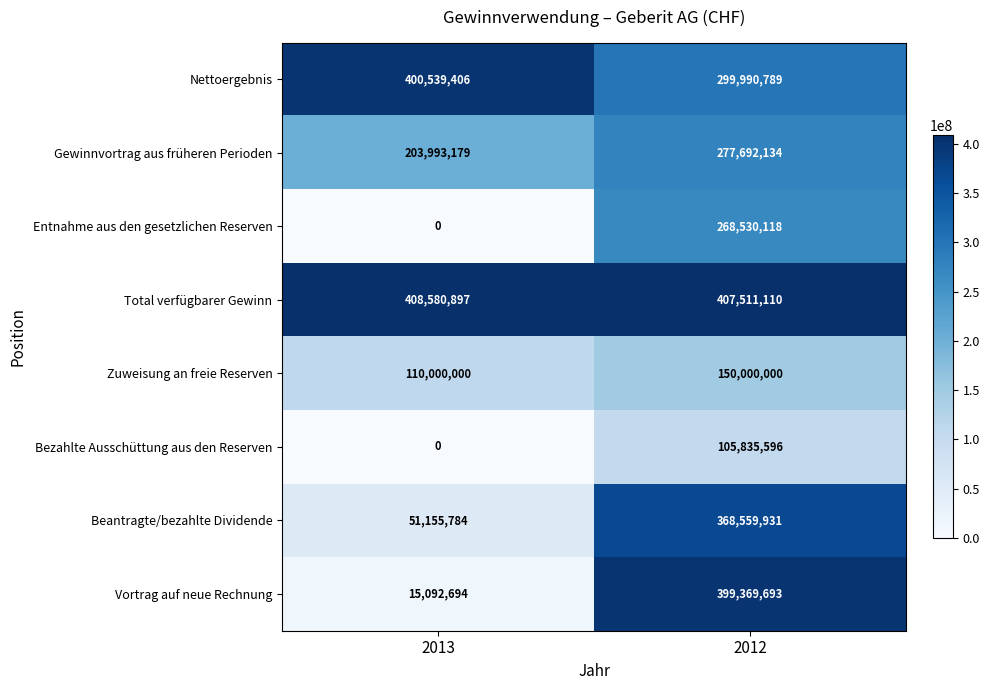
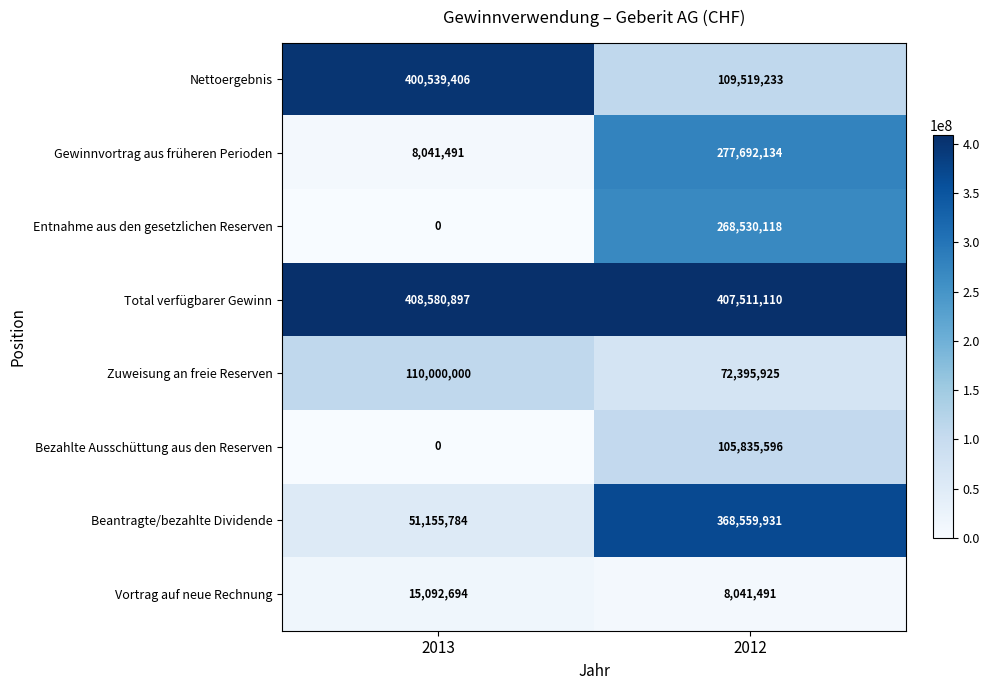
  {
    "Nettoergebnis": {
      "2013": "400,539,406",
-     "2012": "299,990,789"
+     "2012": "109,519,233"
    },
    "Gewinnvortrag aus früheren Perioden": {
-     "2013": "203,993,179",
+     "2013": "8,041,491",
      "2012": "277,692,134"
    },
    "Entnahme aus den gesetzlichen Reserven": {
      "2013": "0",
      "2012": "268,530,118"
    },
    "Total verfügbarer Gewinn": {
      "2013": "408,580,897",
      "2012": "407,511,110"
    },
    "Zuweisung an freie Reserven": {
      "2013": "110,000,000",
-     "2012": "150,000,000"
+     "2012": "72,395,925"
    },
    "Bezahlte Ausschüttung aus den Reserven": {
      "2013": "0",
      "2012": "105,835,596"
    },
    "Beantragte/bezahlte Dividende": {
      "2013": "51,155,784",
      "2012": "368,559,931"
    },
    "Vortrag auf neue Rechnung": {
      "2013": "15,092,694",
-     "2012": "399,369,693"
+     "2012": "8,041,491"
    }
  }
